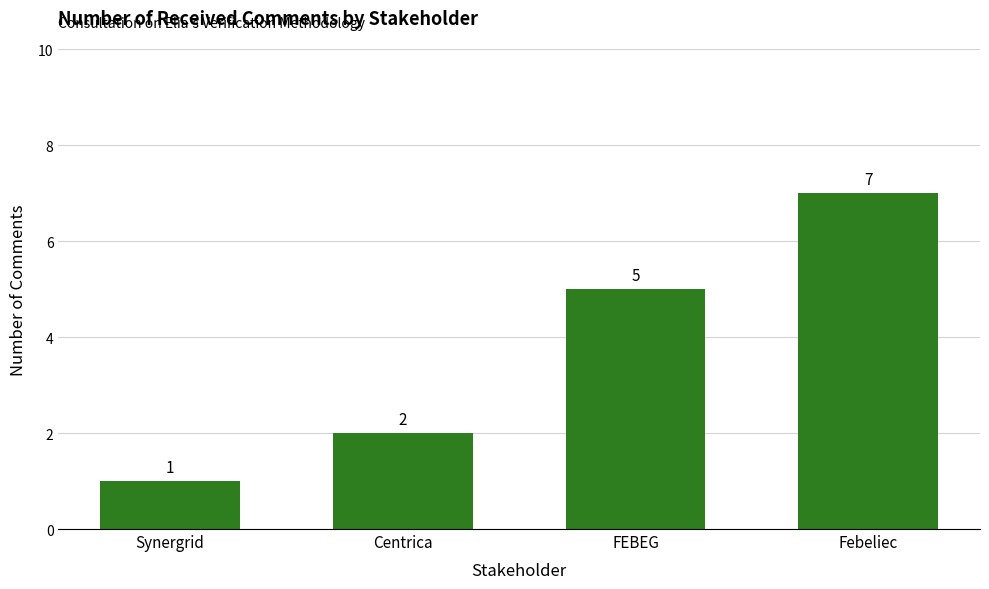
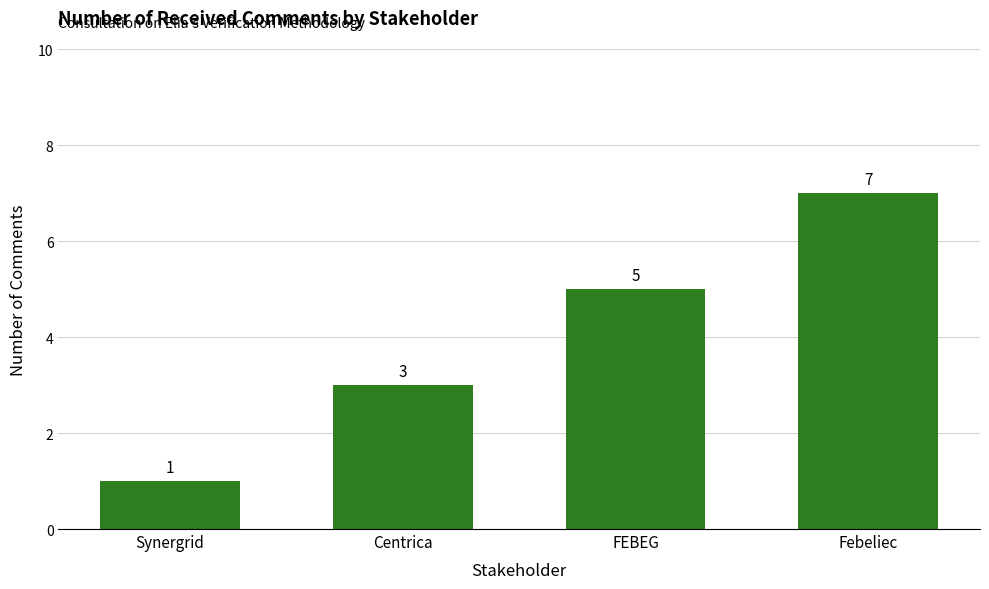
  {
    "Synergrid": 1,
-   "Centrica": 2,
+   "Centrica": 3,
    "FEBEG": 5,
    "Febeliec": 7
  }
